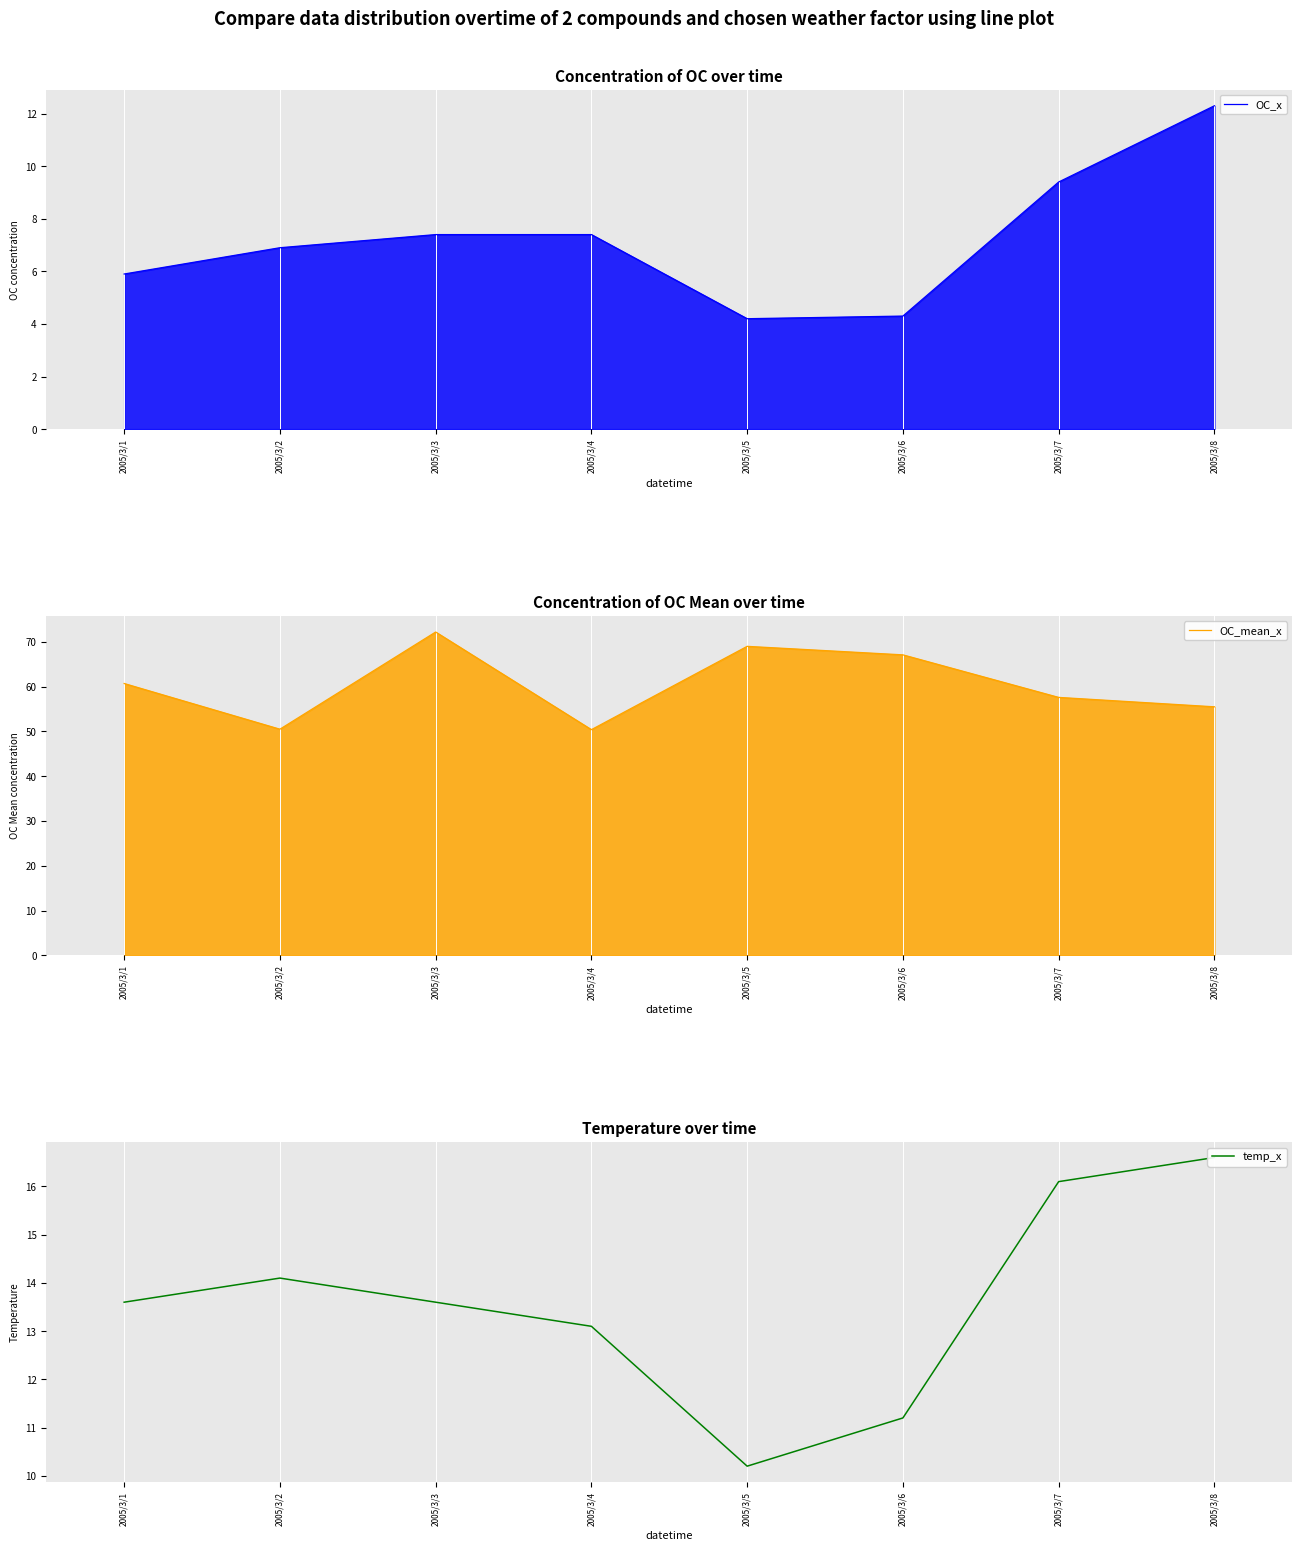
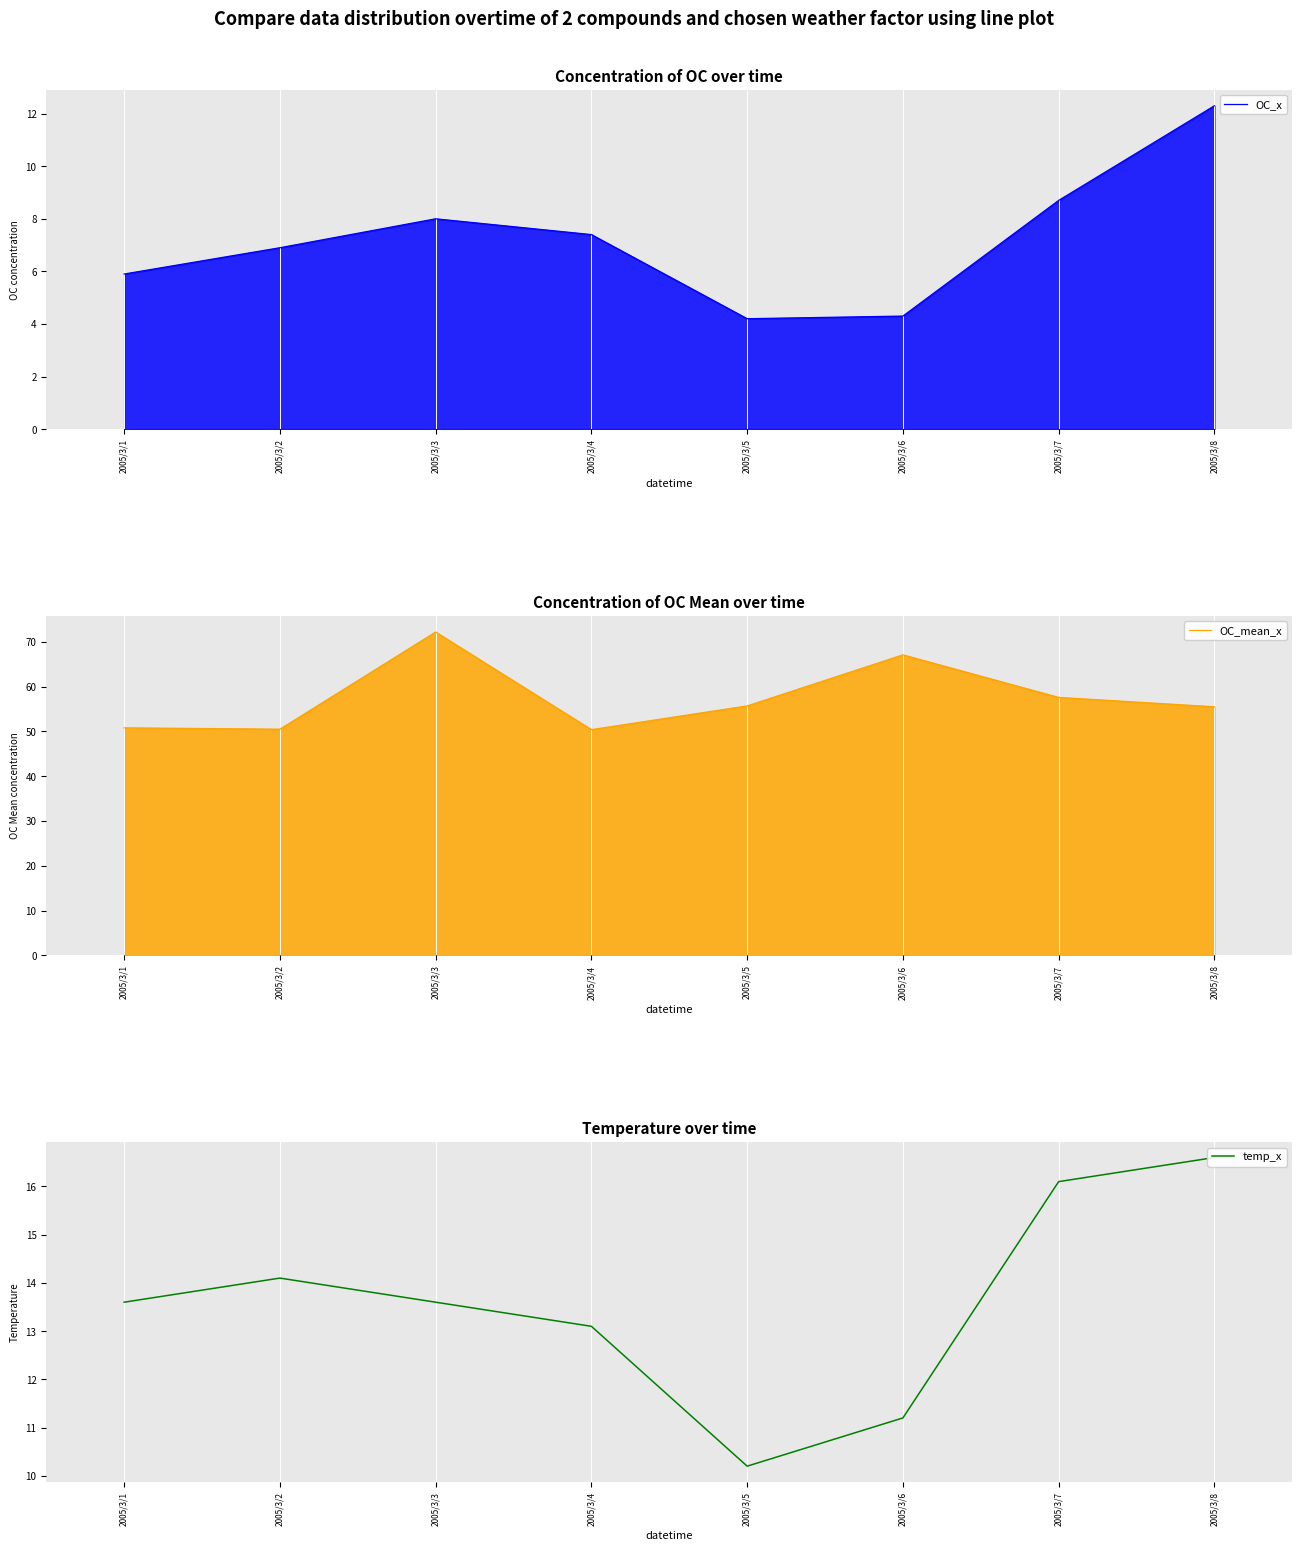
  {
    "Concentration of OC over time": {
      "2005/3/1": 5.9,
      "2005/3/2": 6.9,
-     "2005/3/3": 7.4,
+     "2005/3/3": 8.0,
      "2005/3/4": 7.4,
      "2005/3/5": 4.2,
      "2005/3/6": 4.3,
-     "2005/3/7": 9.4,
+     "2005/3/7": 8.7,
      "2005/3/8": 12.3
    },
    "Concentration of OC Mean over time": {
-     "2005/3/1": 61,
+     "2005/3/1": 51,
      "2005/3/2": 51,
      "2005/3/3": 72,
      "2005/3/4": 50,
-     "2005/3/5": 69,
+     "2005/3/5": 56,
      "2005/3/6": 67,
      "2005/3/7": 58,
      "2005/3/8": 56
    },
    "Temperature over time": {
      "2005/3/1": 13.6,
      "2005/3/2": 14.1,
      "2005/3/3": 13.6,
      "2005/3/4": 13.1,
      "2005/3/5": 10.2,
      "2005/3/6": 11.2,
      "2005/3/7": 16.1
    }
  }
